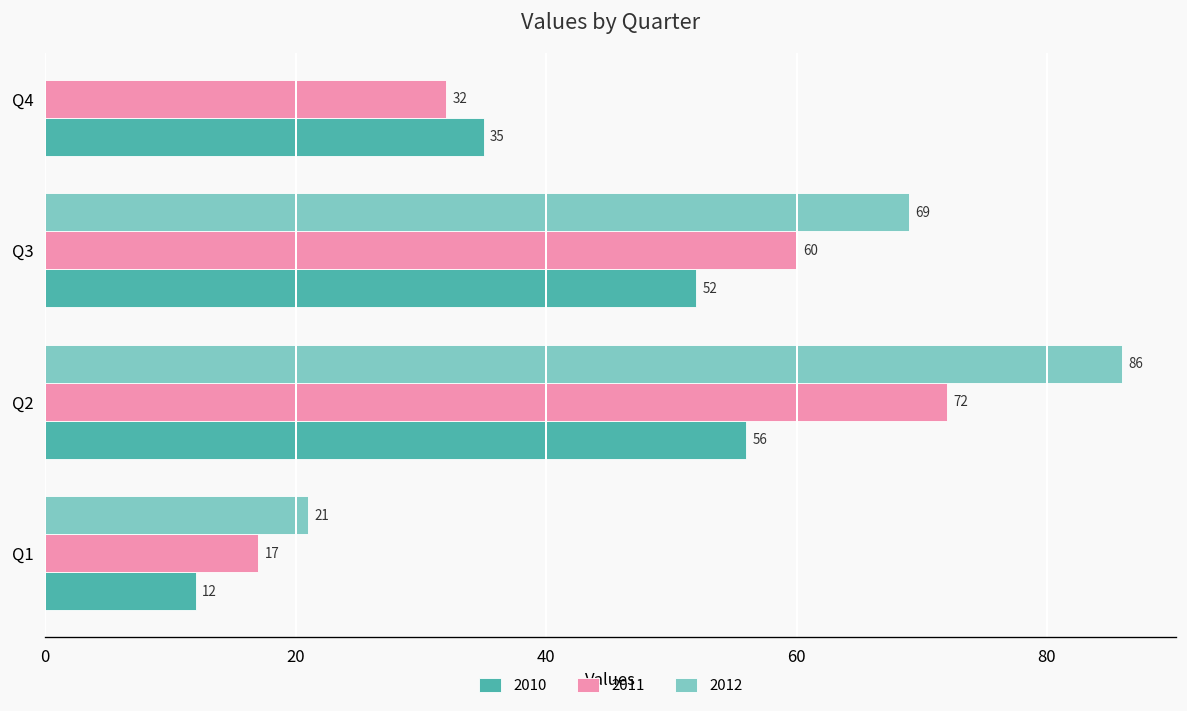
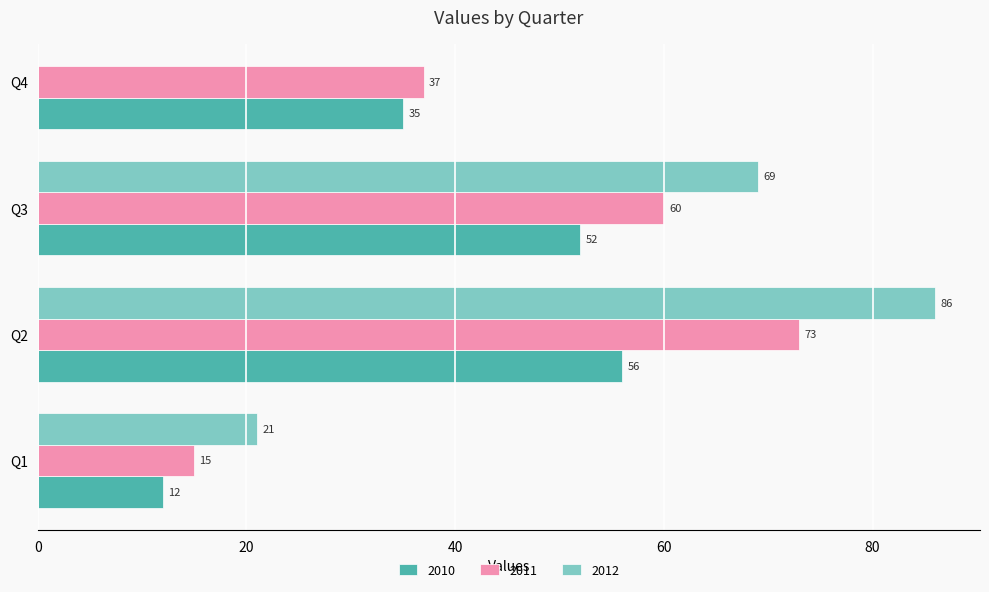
  {
    "2010": {
      "Q4": 35,
      "Q3": 52,
      "Q2": 56,
      "Q1": 12
    },
    "2011": {
-     "Q4": 32,
+     "Q4": 37,
      "Q3": 60,
-     "Q2": 72,
-     "Q1": 17
+     "Q2": 73,
+     "Q1": 15
    }
  }
